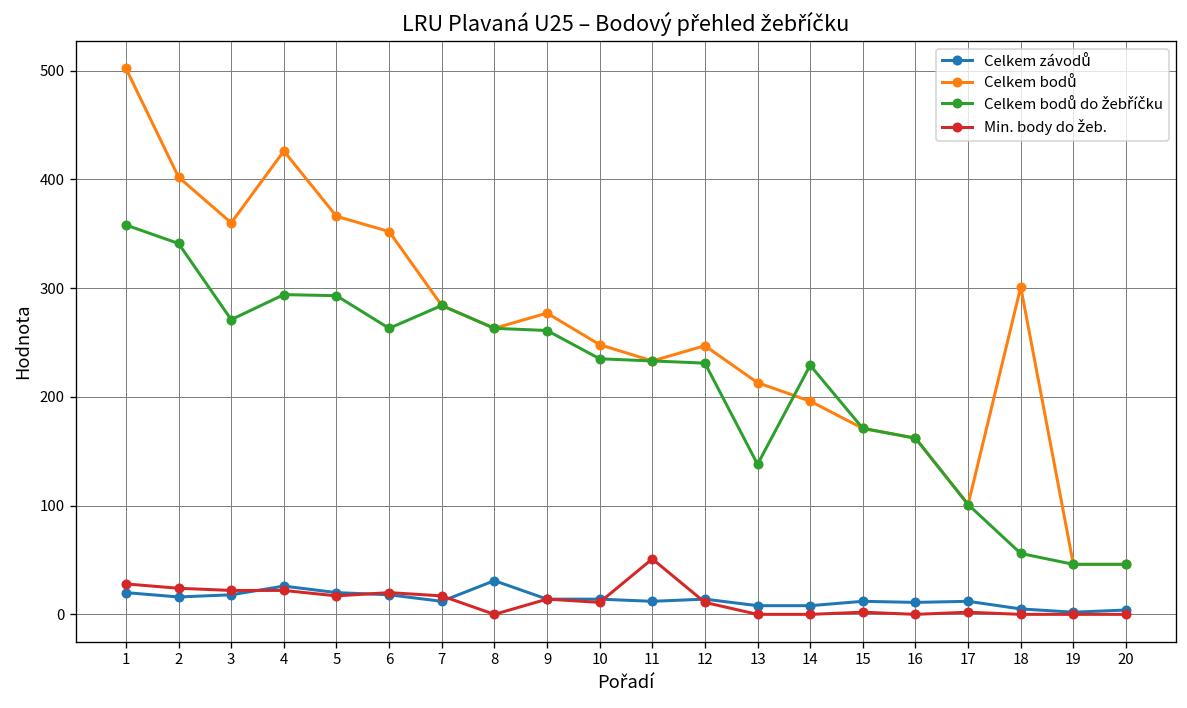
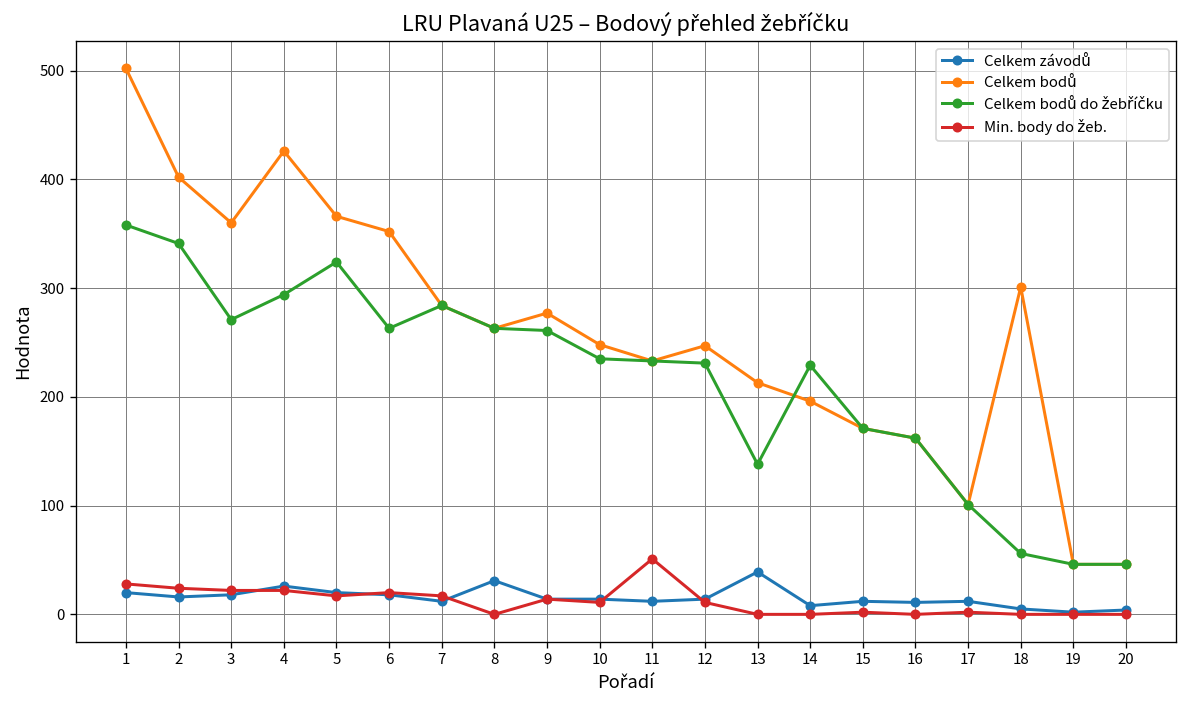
  {
    "Celkem závodů": {
      "1": 20,
      "2": 20,
      "3": 20,
      "4": 30,
      "5": 20,
      "7": 10,
      "8": 30,
      "10": 10,
      "11": 10,
      "12": 10,
-     "13": 10,
+     "13": 40,
      "14": 10,
      "15": 10,
      "16": 10,
      "17": 10,
      "18": 10,
      "20": 0
    },
    "Celkem bodů": {
      "1": 500,
      "2": 400,
      "3": 360,
      "4": 430,
      "5": 370,
      "6": 350,
      "9": 280,
      "10": 250,
      "12": 250,
      "13": 210,
      "14": 200,
      "18": 300
    },
    "Celkem bodů do žebříčku": {
      "1": 360,
      "2": 340,
      "3": 270,
      "4": 290,
-     "5": 290,
+     "5": 320,
      "6": 260,
      "9": 260,
      "10": 240,
      "12": 230,
      "13": 140,
      "14": 230,
      "18": 60
    },
    "Min. body do žeb.": {
      "1": 30,
      "2": 20,
      "3": 20,
      "4": 20,
      "5": 20,
      "7": 20,
      "8": 0,
      "10": 10,
      "11": 50,
      "12": 10,
      "13": 0,
      "14": 0,
      "15": 0,
      "16": 0,
      "17": 0,
      "18": 0,
      "20": 0
    }
  }
